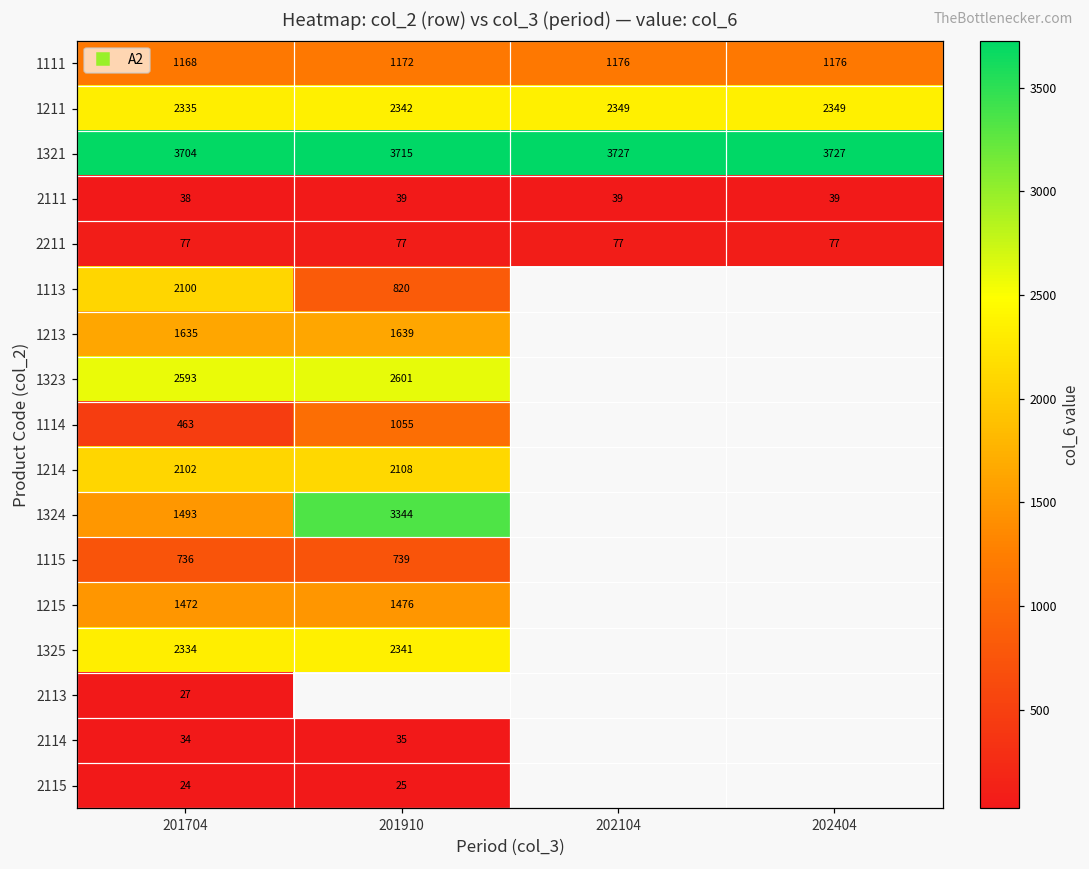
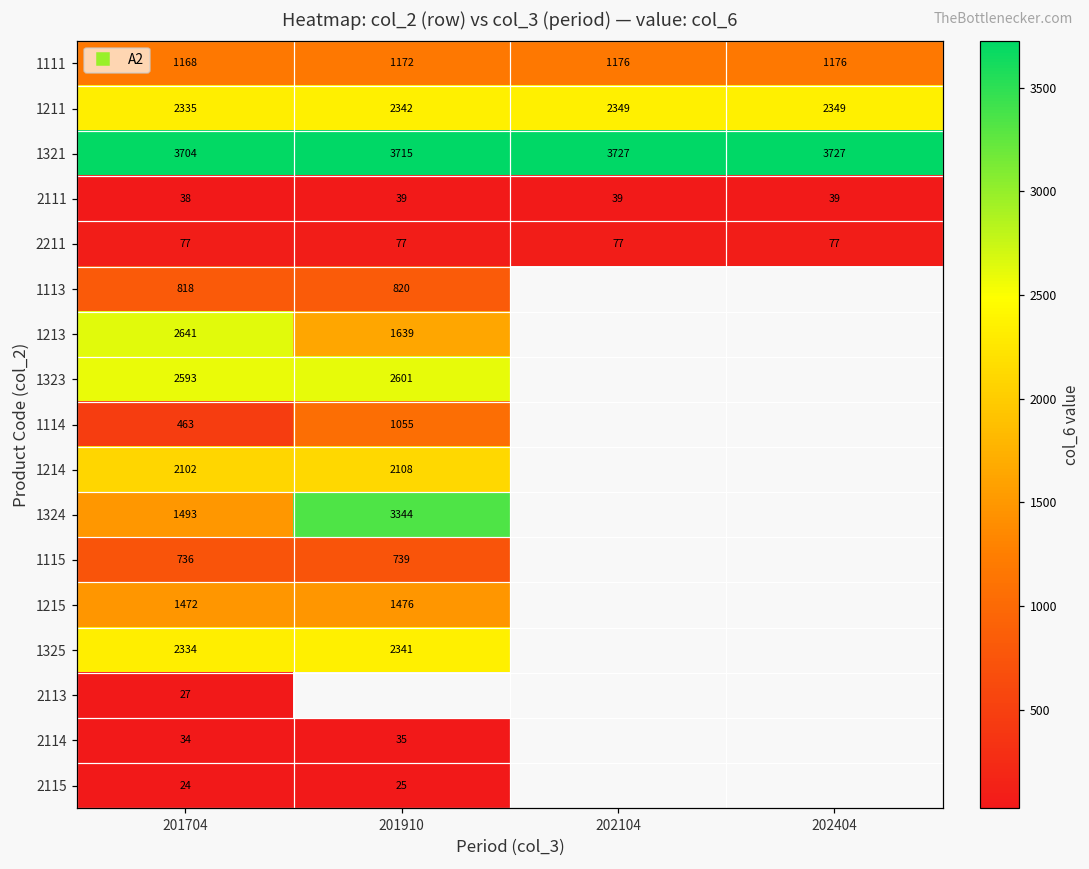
  {
    "1111": {
      "201704": 1168,
      "201910": 1172,
      "202104": 1176,
      "202404": 1176
    },
    "1211": {
      "201704": 2335,
      "201910": 2342,
      "202104": 2349,
      "202404": 2349
    },
    "1321": {
      "201704": 3704,
      "201910": 3715,
      "202104": 3727,
      "202404": 3727
    },
    "2111": {
      "201704": 38,
      "201910": 39,
      "202104": 39,
      "202404": 39
    },
    "2211": {
      "201704": 77,
      "201910": 77,
      "202104": 77,
      "202404": 77
    },
    "1113": {
-     "201704": 2100,
+     "201704": 818,
      "201910": 820
    },
    "1213": {
-     "201704": 1635,
+     "201704": 2641,
      "201910": 1639
    },
    "1323": {
      "201704": 2593,
      "201910": 2601
    },
    "1114": {
      "201704": 463,
      "201910": 1055
    },
    "1214": {
      "201704": 2102,
      "201910": 2108
    },
    "1324": {
      "201704": 1493,
      "201910": 3344
    },
    "1115": {
      "201704": 736,
      "201910": 739
    },
    "1215": {
      "201704": 1472,
      "201910": 1476
    },
    "1325": {
      "201704": 2334,
      "201910": 2341
    },
    "2113": {
      "201704": 27
    },
    "2114": {
      "201704": 34,
      "201910": 35
    },
    "2115": {
      "201704": 24,
      "201910": 25
    }
  }
